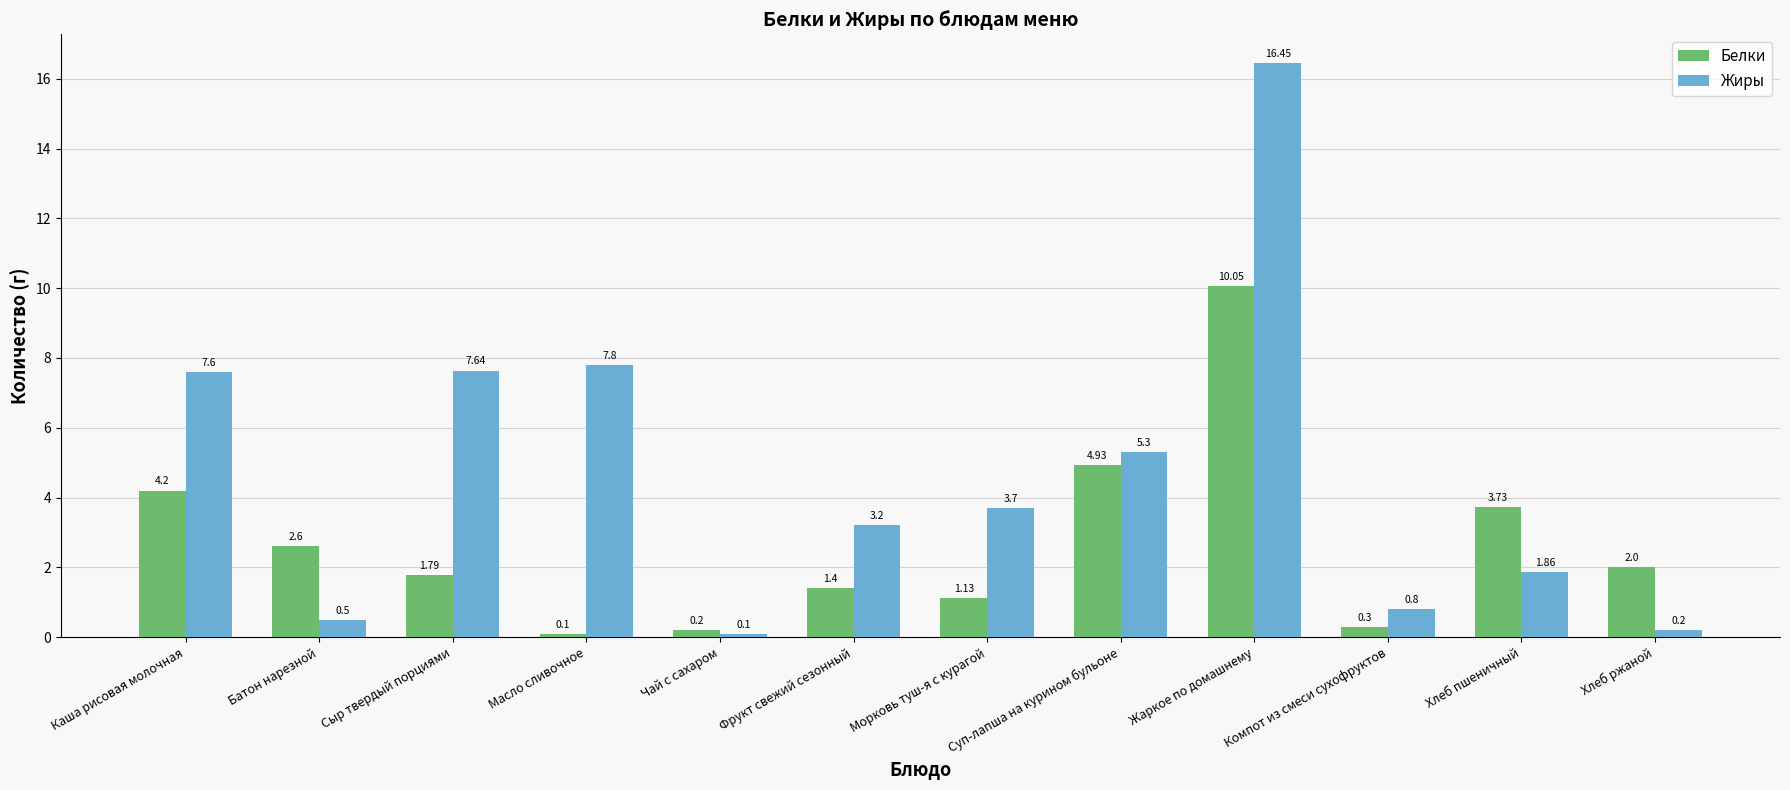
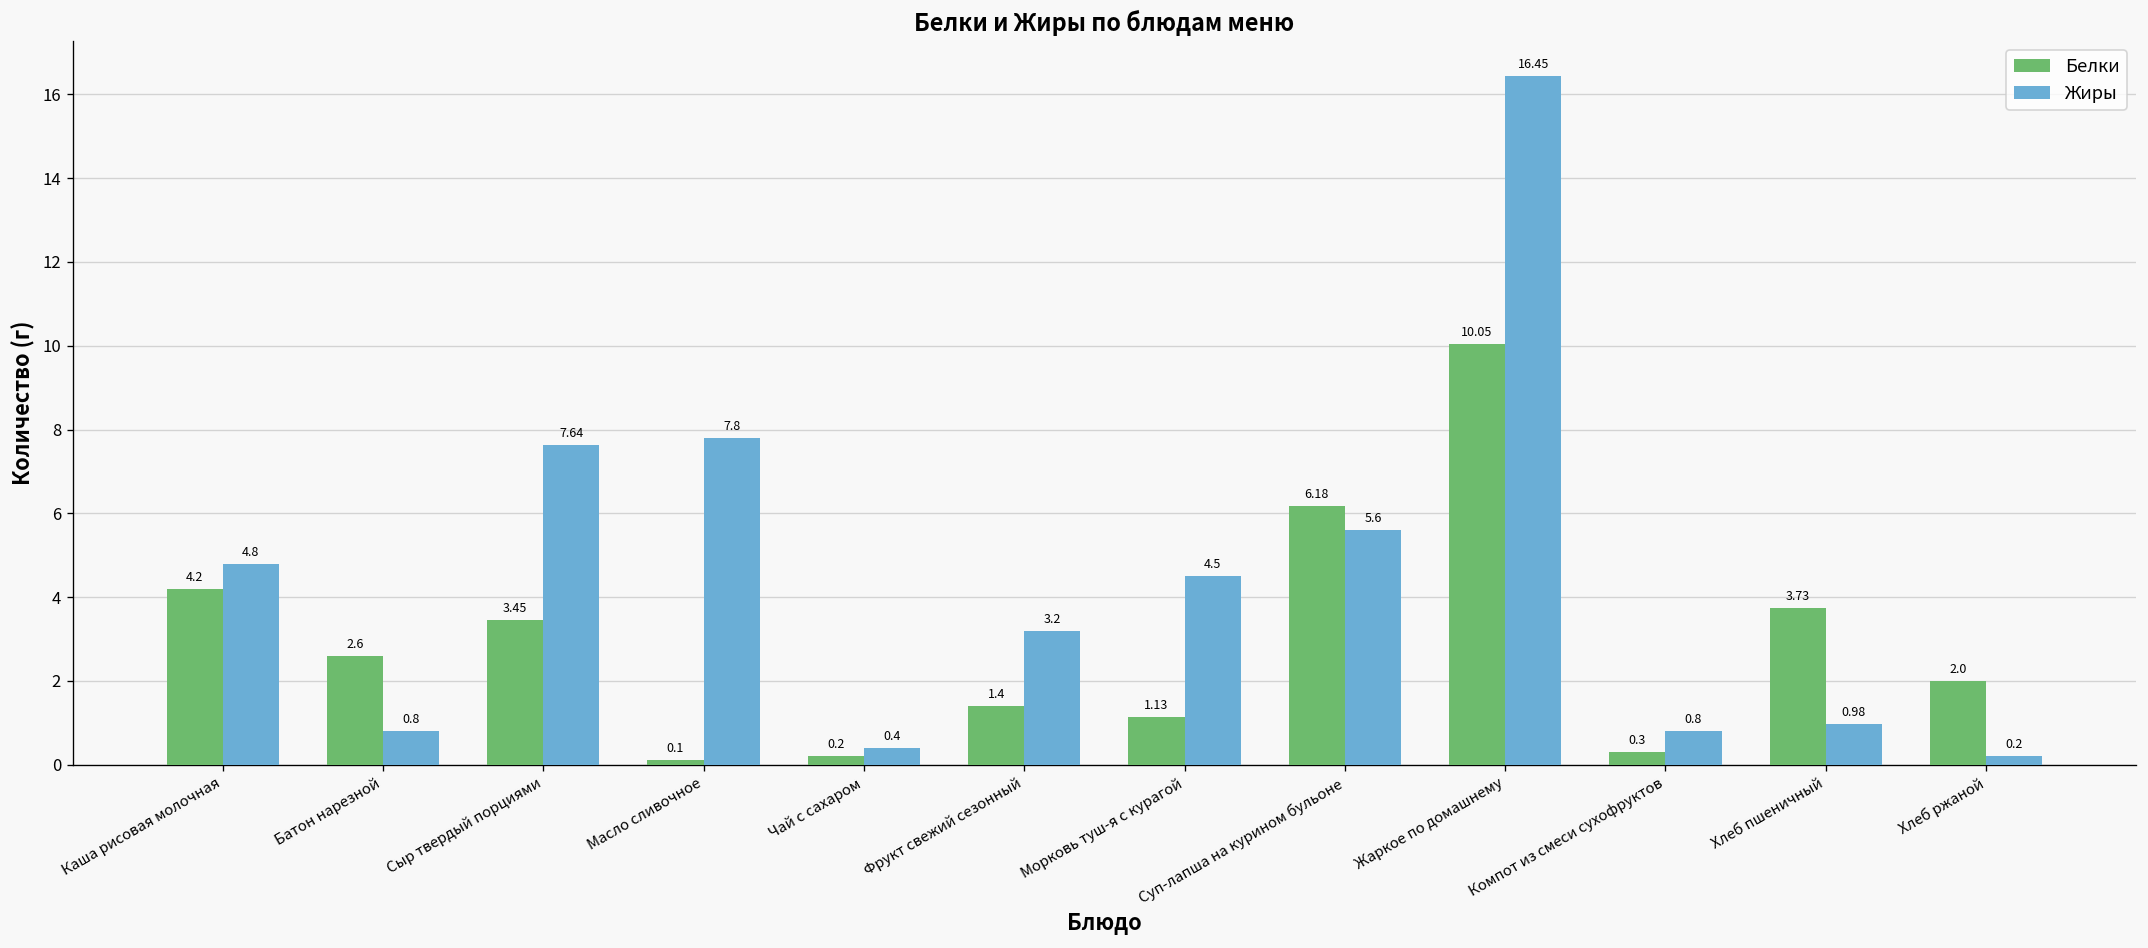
  {
    "Белки": {
      "Каша рисовая молочная": 4.2,
      "Батон нарезной": 2.6,
-     "Сыр твердый порциями": 1.79,
+     "Сыр твердый порциями": 3.45,
      "Масло сливочное": 0.1,
      "Чай с сахаром": 0.2,
      "Фрукт свежий сезонный": 1.4,
      "Морковь туш-я с курагой": 1.13,
-     "Суп-лапша на курином бульоне": 4.93,
+     "Суп-лапша на курином бульоне": 6.18,
      "Жаркое по домашнему": 10.05,
      "Компот из смеси сухофруктов": 0.3,
      "Хлеб пшеничный": 3.73,
      "Хлеб ржаной": 2.0
    },
    "Жиры": {
-     "Каша рисовая молочная": 7.6,
-     "Батон нарезной": 0.5,
+     "Каша рисовая молочная": 4.8,
+     "Батон нарезной": 0.8,
      "Сыр твердый порциями": 7.64,
      "Масло сливочное": 7.8,
-     "Чай с сахаром": 0.1,
+     "Чай с сахаром": 0.4,
      "Фрукт свежий сезонный": 3.2,
-     "Морковь туш-я с курагой": 3.7,
-     "Суп-лапша на курином бульоне": 5.3,
+     "Морковь туш-я с курагой": 4.5,
+     "Суп-лапша на курином бульоне": 5.6,
      "Жаркое по домашнему": 16.45,
      "Компот из смеси сухофруктов": 0.8,
-     "Хлеб пшеничный": 1.86,
+     "Хлеб пшеничный": 0.98,
      "Хлеб ржаной": 0.2
    }
  }
